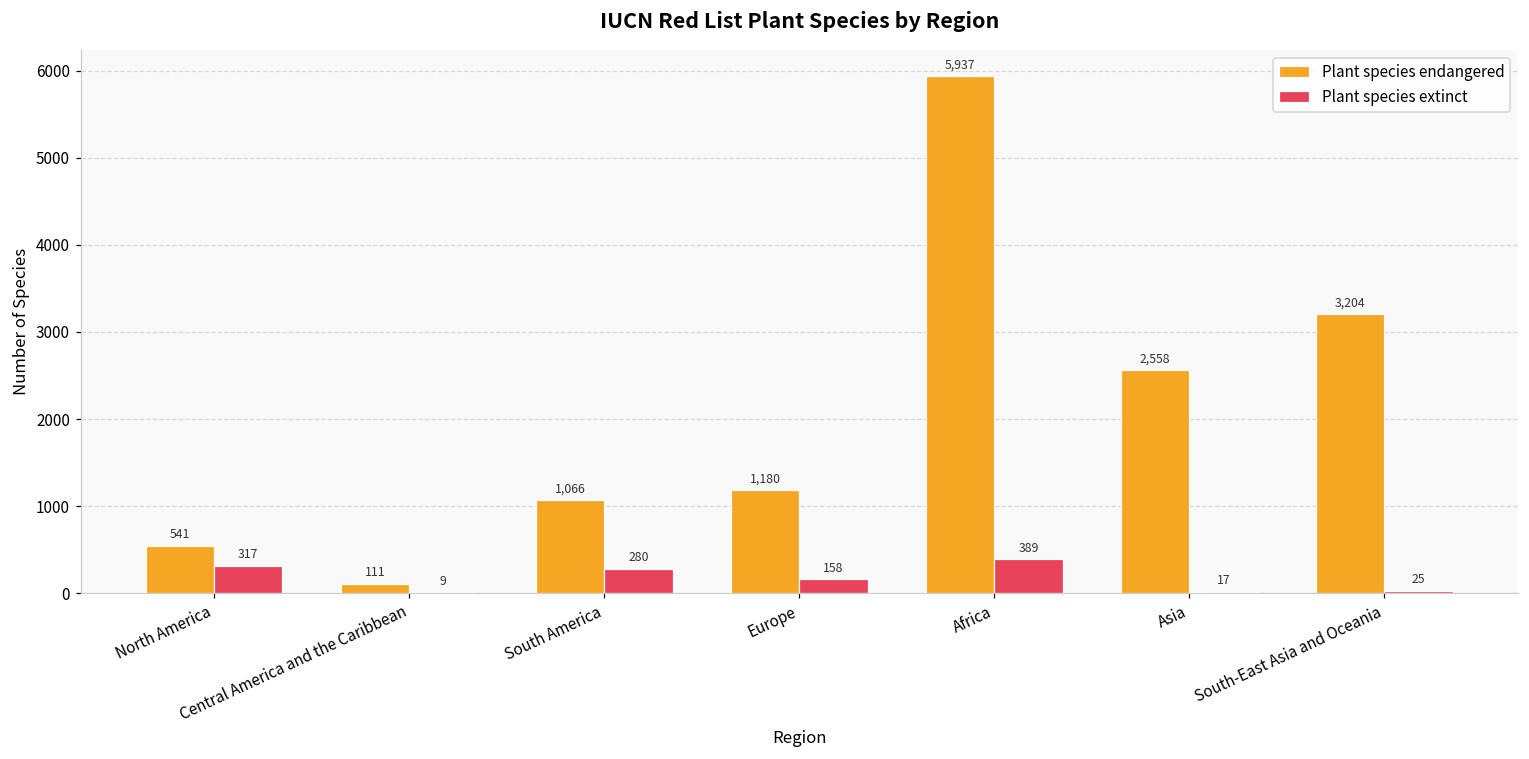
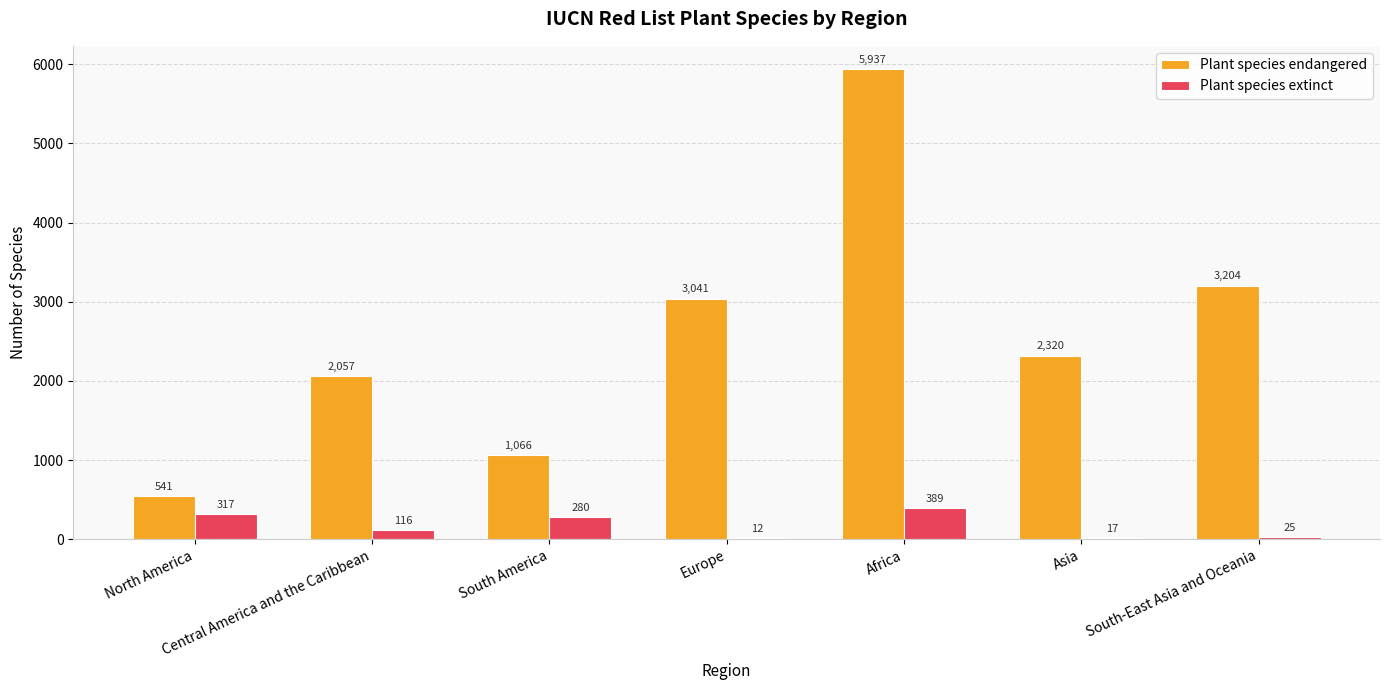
  {
    "Plant species endangered": {
      "North America": "541",
-     "Central America and the Caribbean": "111",
+     "Central America and the Caribbean": "2,057",
      "South America": "1,066",
-     "Europe": "1,180",
+     "Europe": "3,041",
      "Africa": "5,937",
-     "Asia": "2,558",
+     "Asia": "2,320",
      "South-East Asia and Oceania": "3,204"
    },
    "Plant species extinct": {
      "North America": "317",
-     "Central America and the Caribbean": "9",
+     "Central America and the Caribbean": "116",
      "South America": "280",
-     "Europe": "158",
+     "Europe": "12",
      "Africa": "389",
      "Asia": "17",
      "South-East Asia and Oceania": "25"
    }
  }
